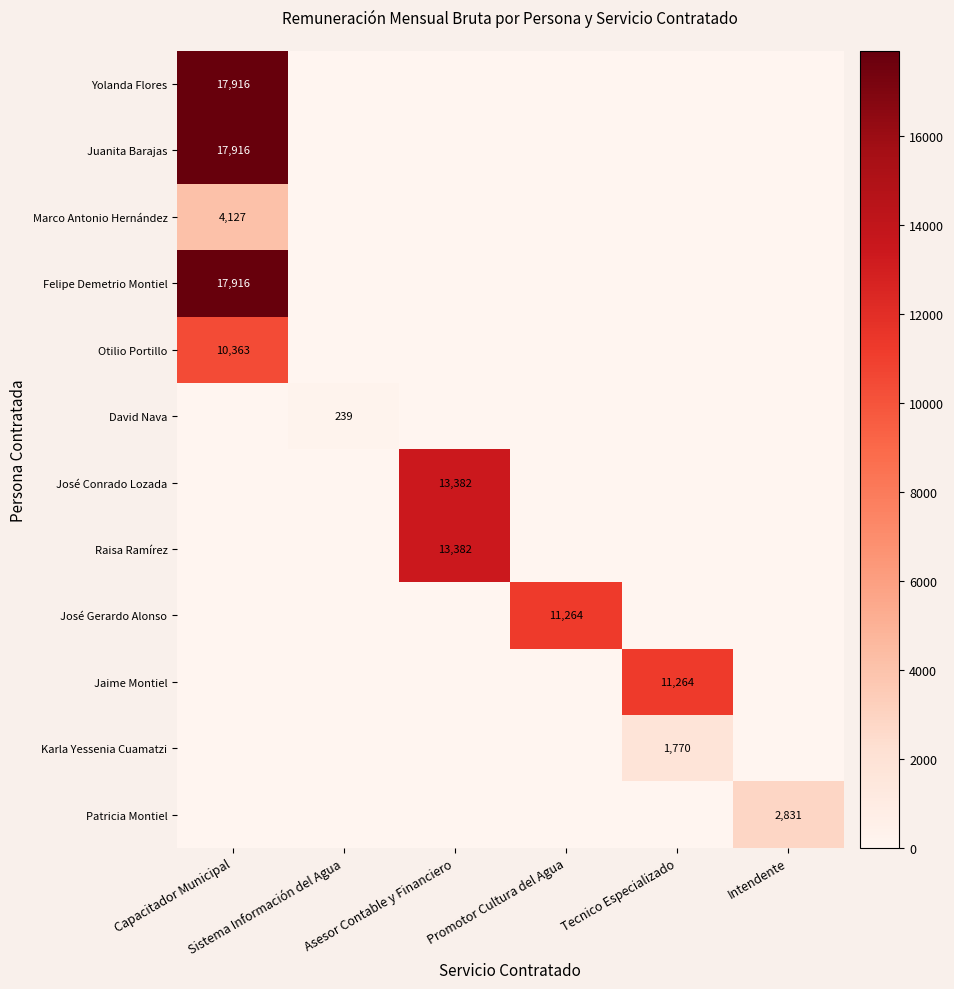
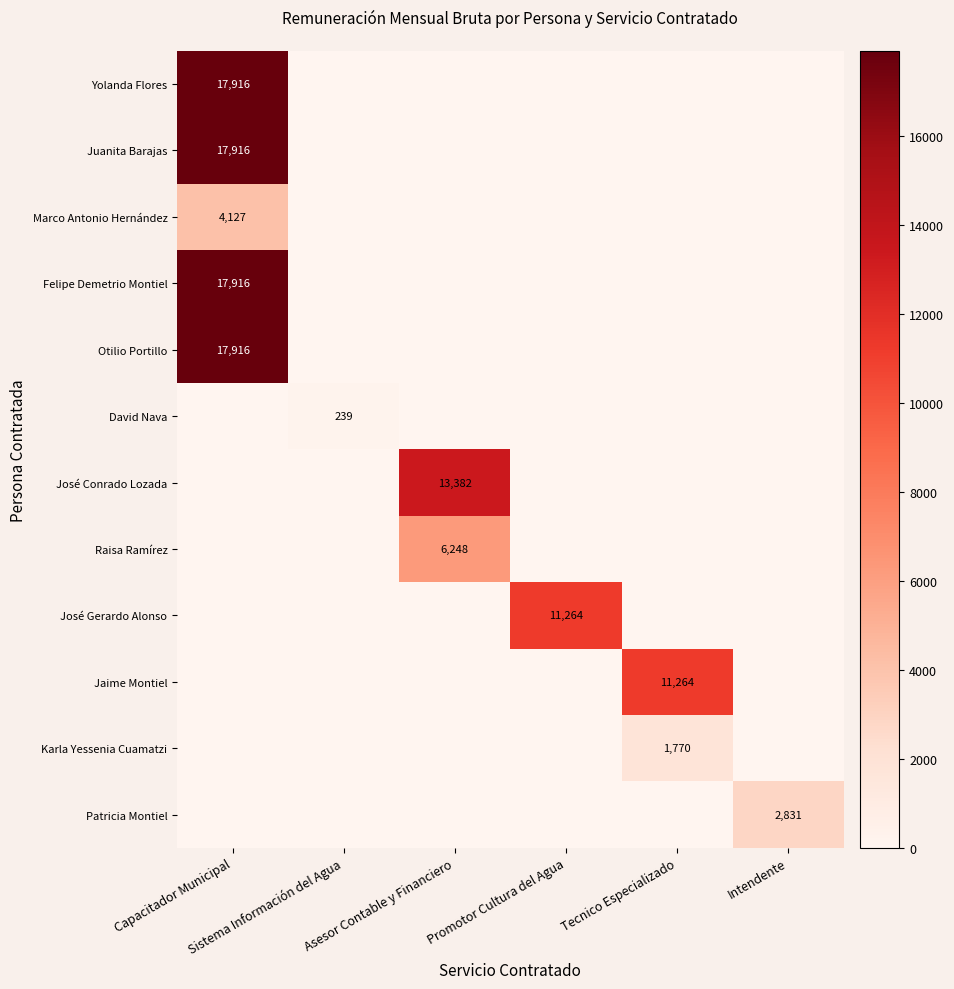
  {
    "Yolanda Flores": {
      "Capacitador Municipal": "17,916"
    },
    "Juanita Barajas": {
      "Capacitador Municipal": "17,916"
    },
    "Marco Antonio Hernández": {
      "Capacitador Municipal": "4,127"
    },
    "Felipe Demetrio Montiel": {
      "Capacitador Municipal": "17,916"
    },
    "Otilio Portillo": {
-     "Capacitador Municipal": "10,363"
+     "Capacitador Municipal": "17,916"
    },
    "David Nava": {
      "Sistema Información del Agua": "239"
    },
    "José Conrado Lozada": {
      "Asesor Contable y Financiero": "13,382"
    },
    "Raisa Ramírez": {
-     "Asesor Contable y Financiero": "13,382"
+     "Asesor Contable y Financiero": "6,248"
    },
    "José Gerardo Alonso": {
      "Promotor Cultura del Agua": "11,264"
    },
    "Jaime Montiel": {
      "Tecnico Especializado": "11,264"
    },
    "Karla Yessenia Cuamatzi": {
      "Tecnico Especializado": "1,770"
    },
    "Patricia Montiel": {
      "Intendente": "2,831"
    }
  }
